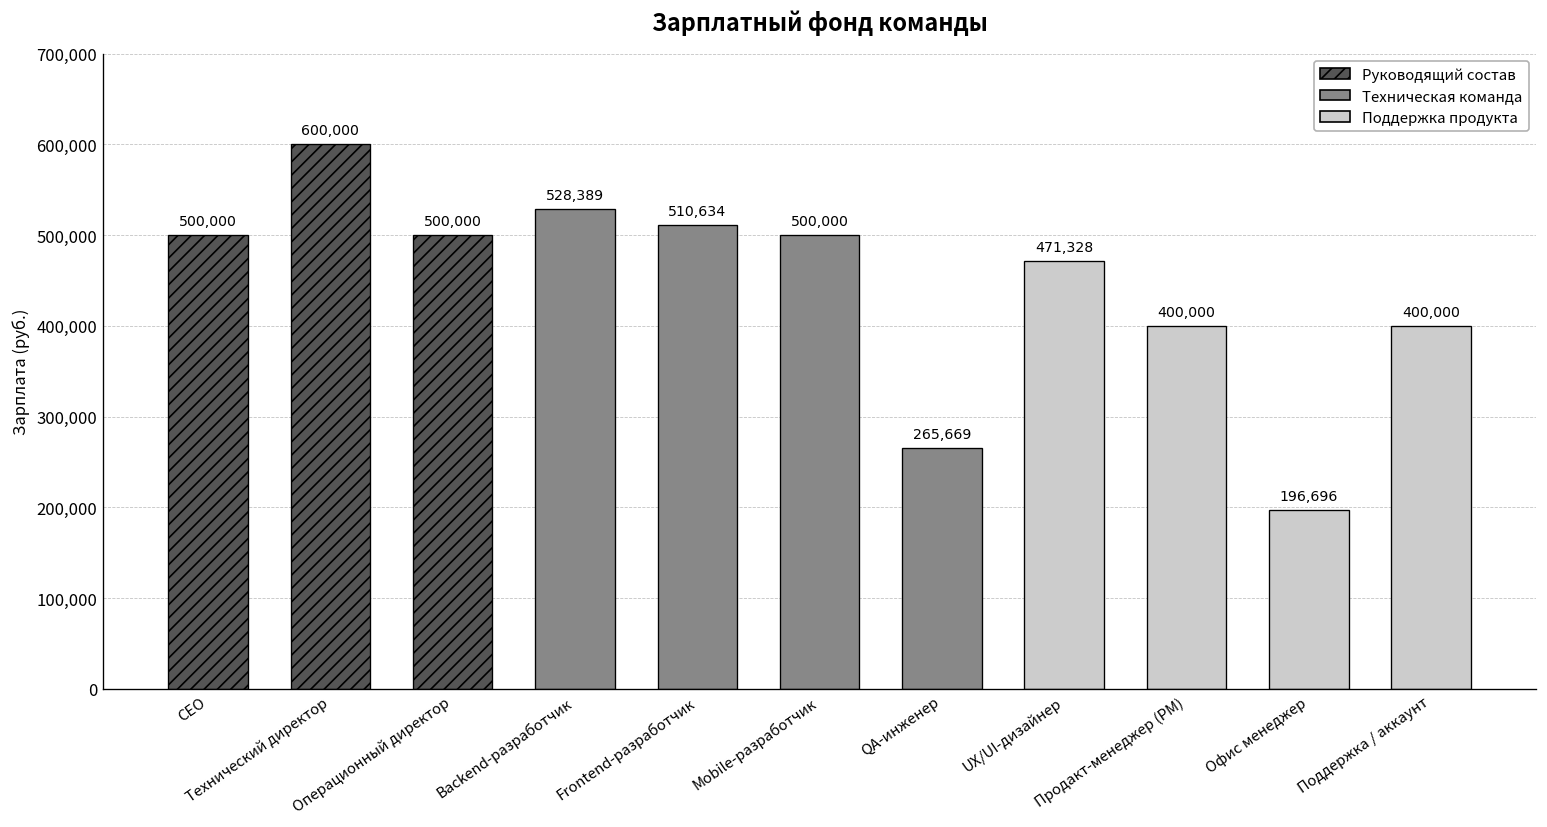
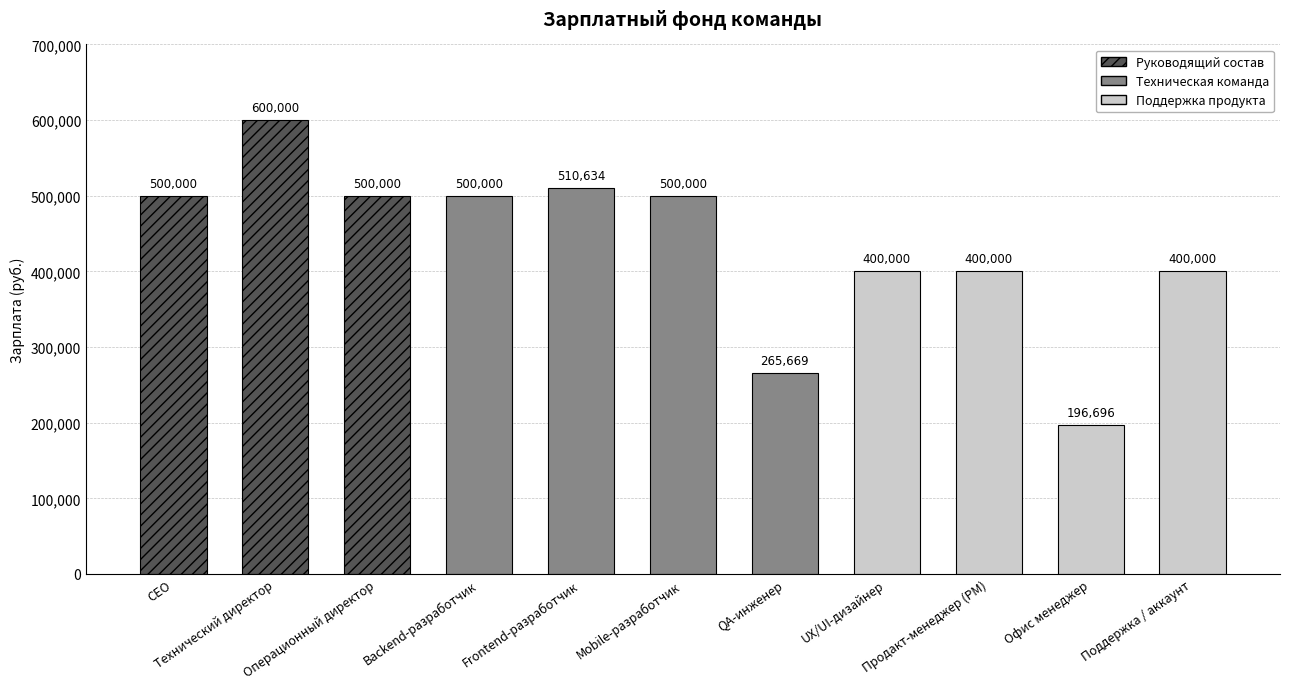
  {
    "CEO": "500,000",
    "Технический директор": "600,000",
    "Операционный директор": "500,000",
-   "Backend-разработчик": "528,389",
+   "Backend-разработчик": "500,000",
    "Frontend-разработчик": "510,634",
    "Mobile-разработчик": "500,000",
    "QA-инженер": "265,669",
-   "UX/UI-дизайнер": "471,328",
+   "UX/UI-дизайнер": "400,000",
    "Продакт-менеджер (PM)": "400,000",
    "Офис менеджер": "196,696",
    "Поддержка / аккаунт": "400,000"
  }
